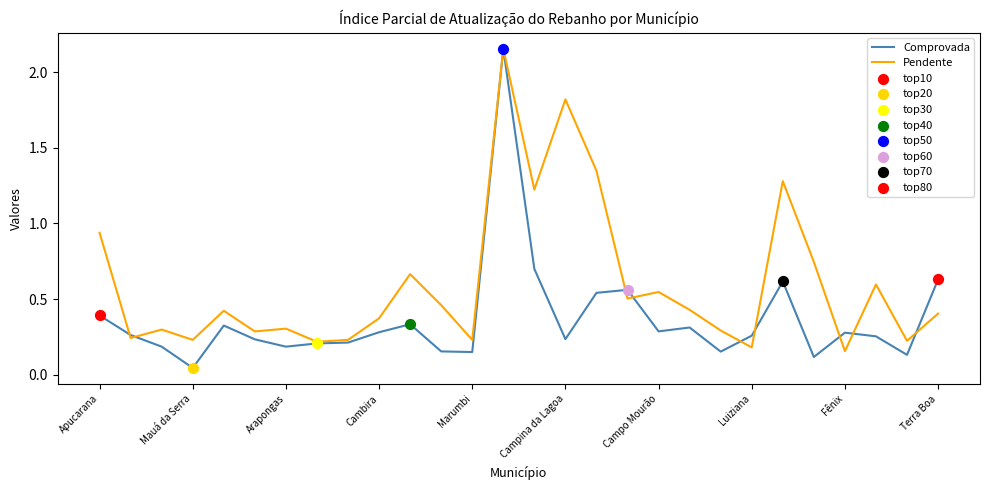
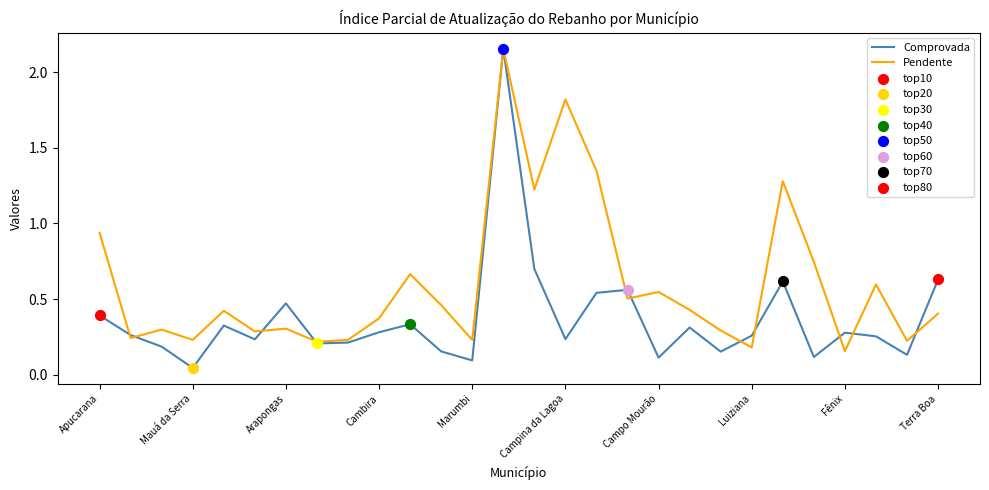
  {
    "Comprovada": {
-     "Arapongas": 0.19,
+     "Arapongas": 0.47,
      "Cambira": 0.28,
-     "Marumbi": 0.15,
+     "Marumbi": 0.09,
      "Campina da Lagoa": 0.23,
-     "Campo Mourão": 0.29,
+     "Campo Mourão": 0.11,
      "Luiziana": 0.26,
      "Fênix": 0.28
    }
  }
